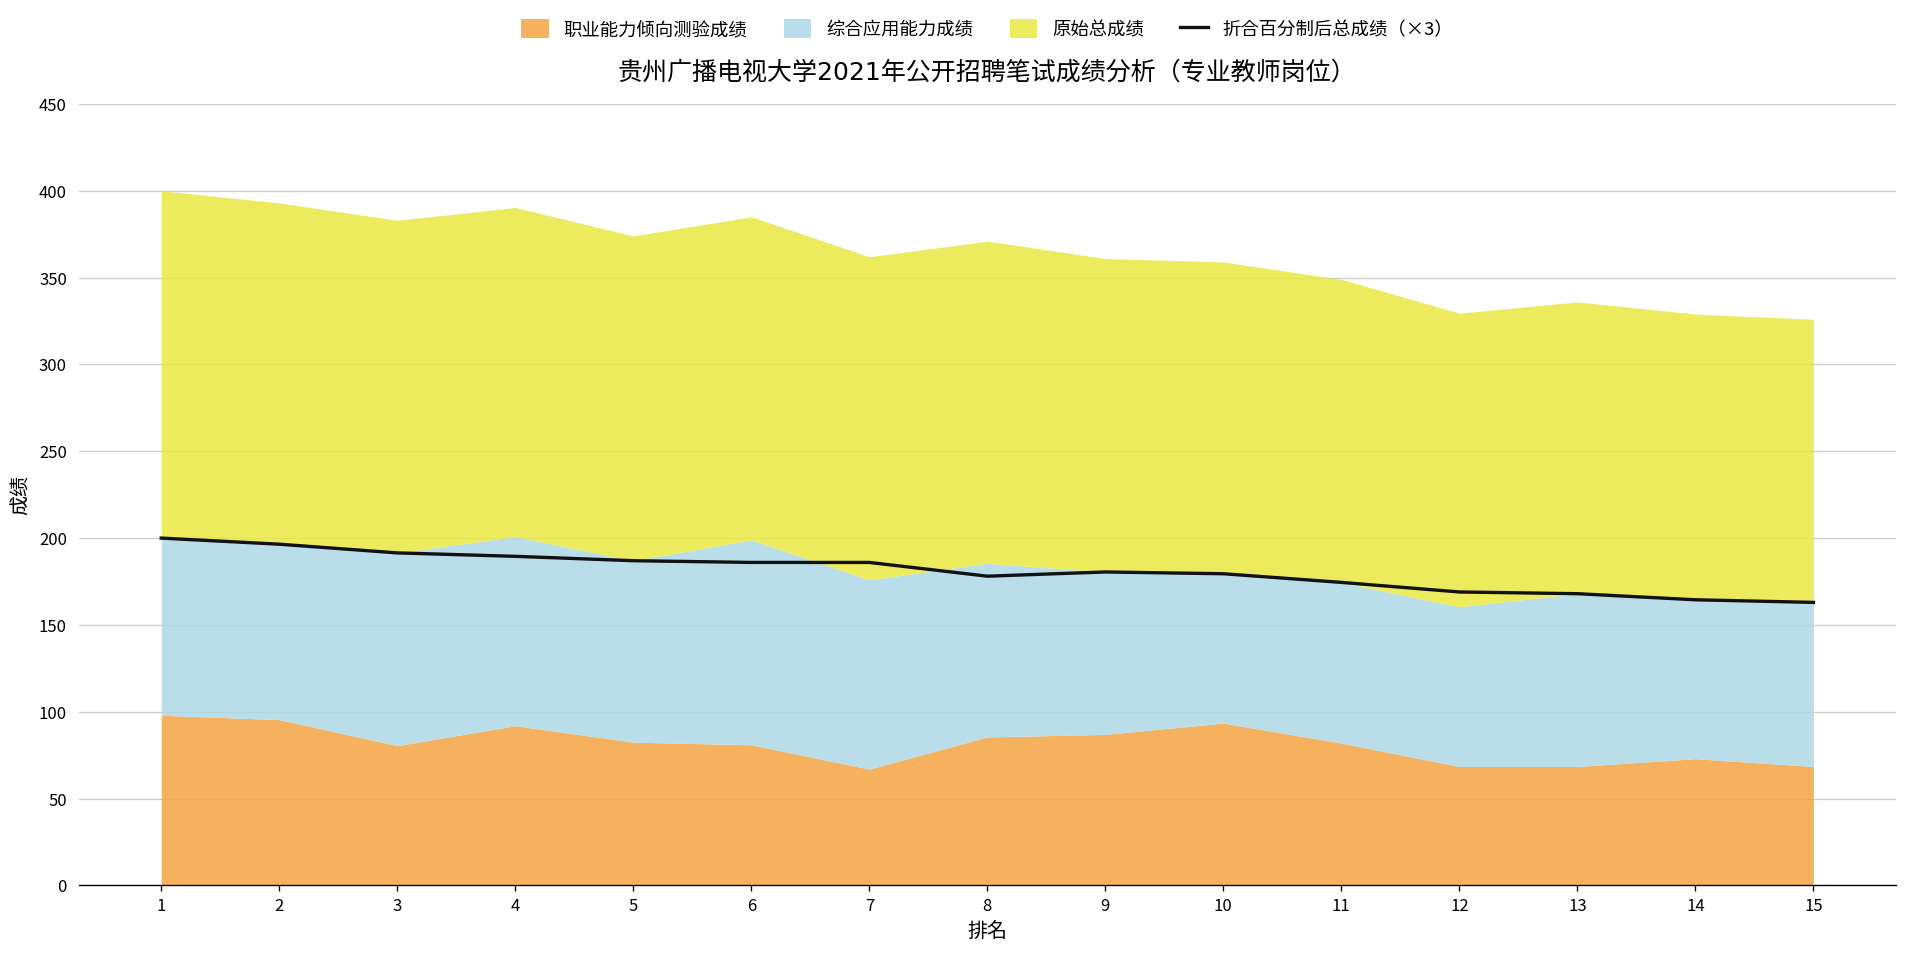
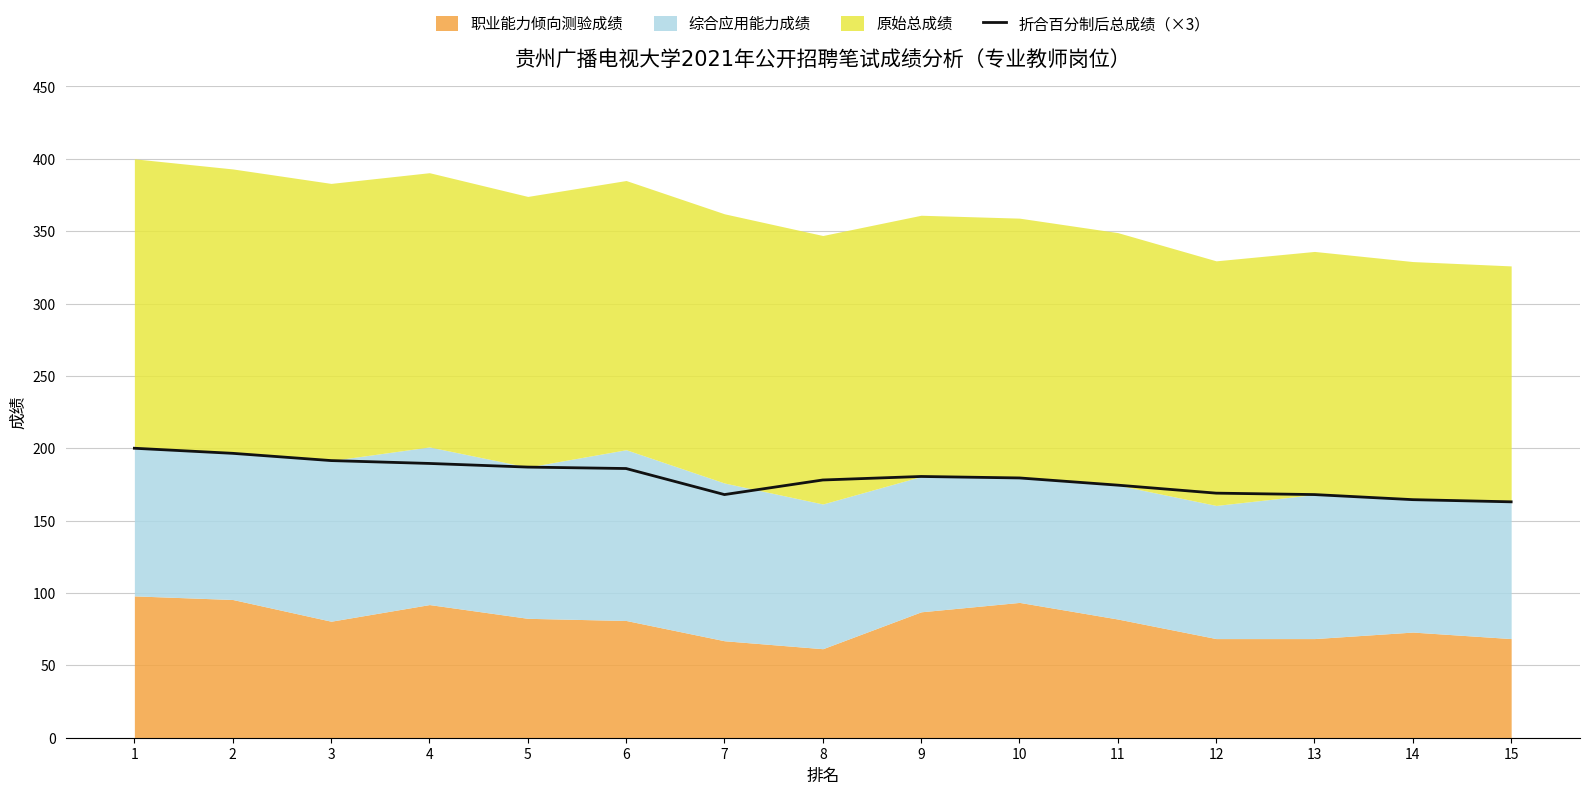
  {
    "职业能力倾向测验成绩": {
      "1": 98,
      "2": 96,
      "3": 81,
      "4": 92,
      "5": 83,
      "6": 81,
      "7": 67,
-     "8": 86,
+     "8": 62,
      "9": 87,
      "10": 94,
      "11": 82,
      "12": 69,
      "13": 69,
      "14": 73,
      "15": 69
    },
    "折合百分制后总成绩（×3）": {
      "4": 190,
      "6": 186,
-     "7": 186,
+     "7": 168,
      "8": 178,
      "12": 169
    },
    "综合应用能力成绩": {
      "4": 109,
      "6": 118,
      "7": 109,
      "8": 100,
      "12": 92
    },
    "原始总成绩": {
      "1": 200,
      "2": 197,
      "3": 192,
      "4": 189,
      "5": 187,
      "6": 186,
      "7": 186,
      "8": 186,
      "9": 181,
      "10": 180,
      "11": 175,
      "12": 169,
      "13": 168,
      "14": 165,
      "15": 163
    }
  }
